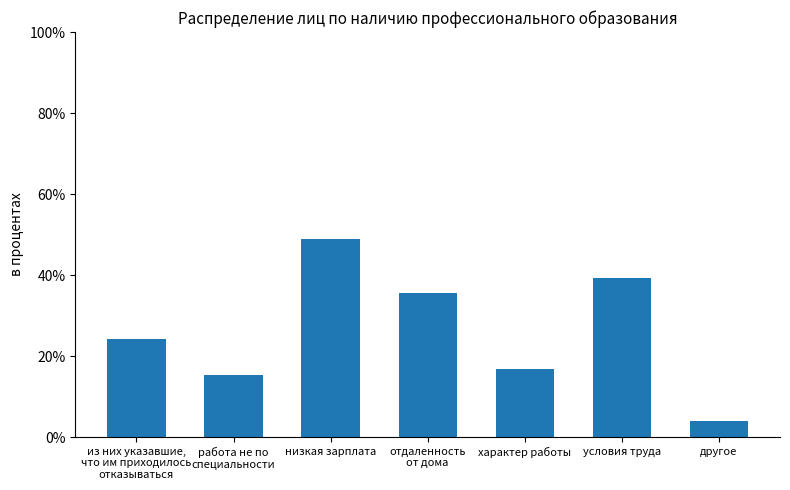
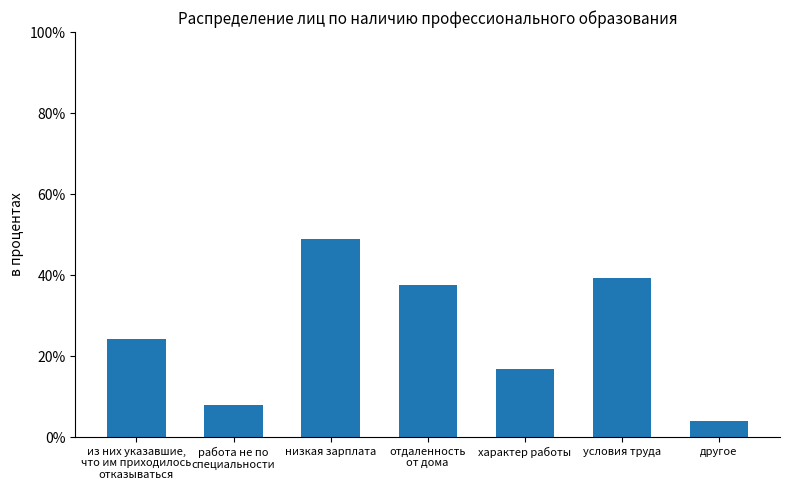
  {
    "из них указавшие, что им приходилось отказываться": "24%",
-   "работа не по специальности": "15%",
+   "работа не по специальности": "8%",
    "низкая зарплата": "49%",
-   "отдаленность от дома": "35%",
+   "отдаленность от дома": "37%",
    "характер работы": "17%",
    "условия труда": "39%",
    "другое": "4%"
  }
